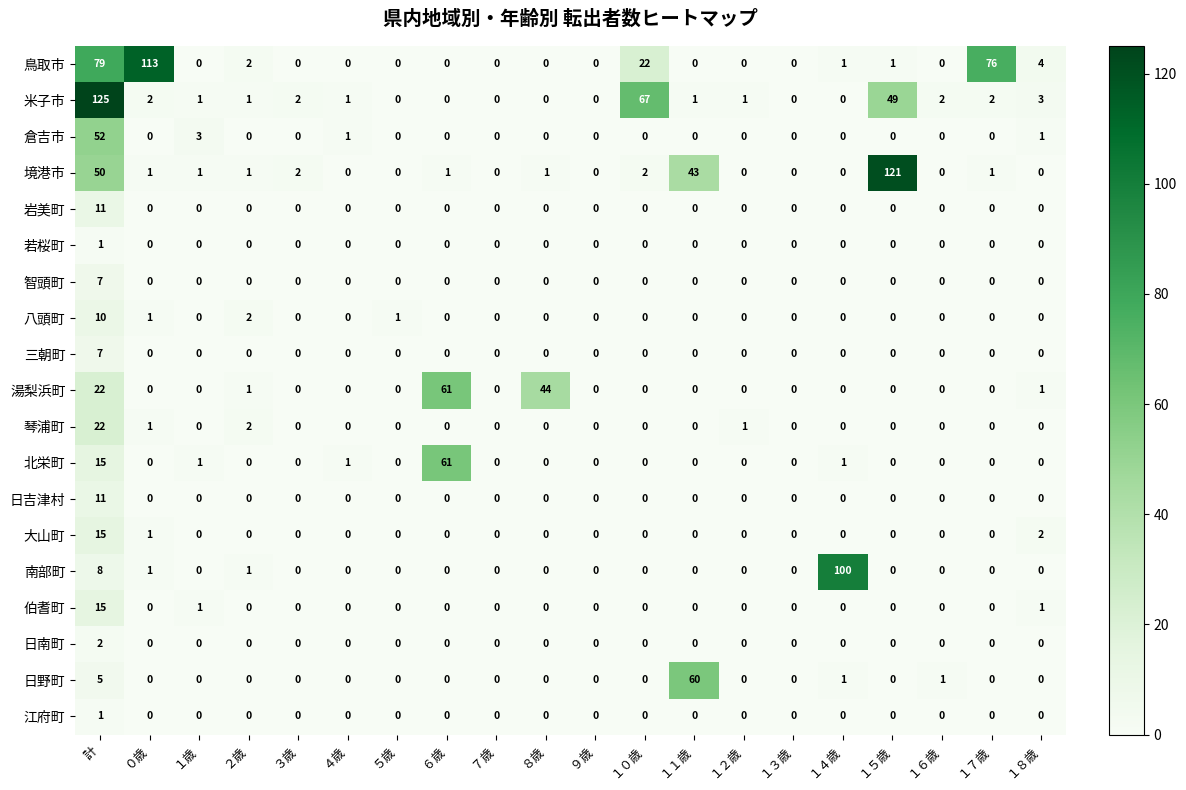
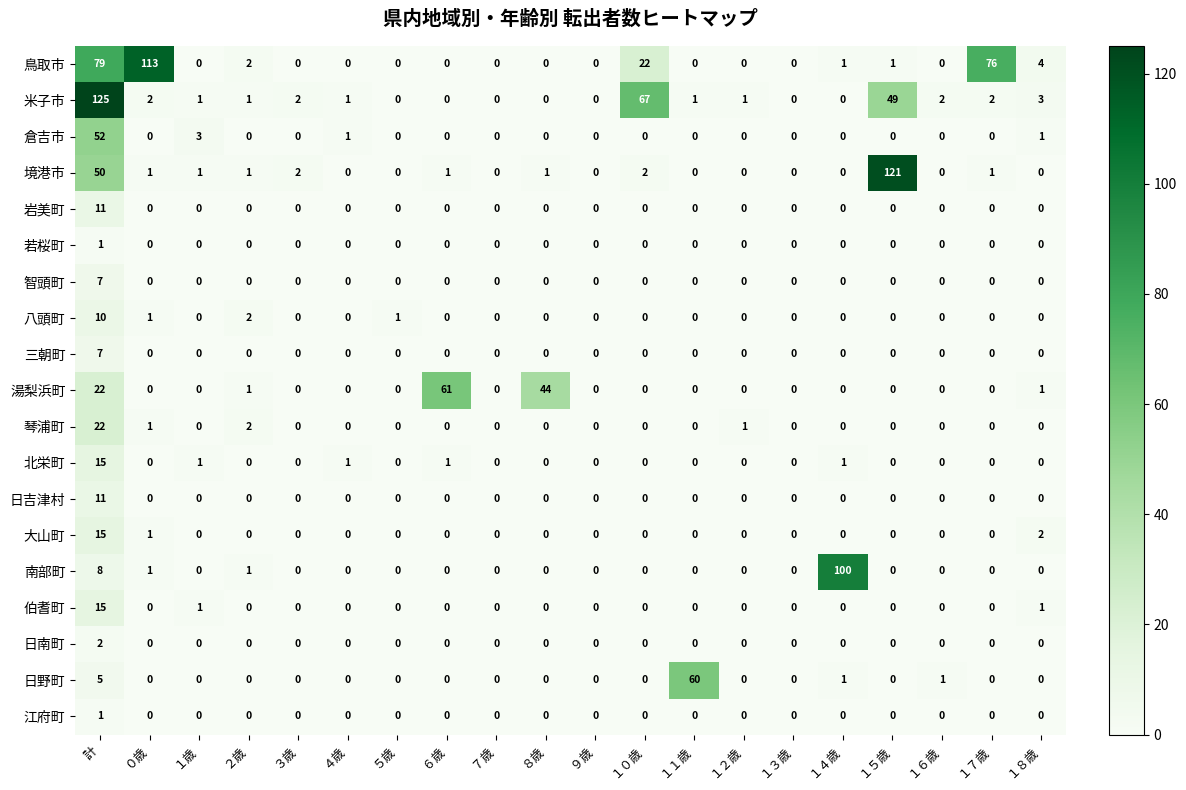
  {
    "境港市": {
      "計": 50,
      "０歳": 1,
      "１歳": 1,
      "２歳": 1,
      "３歳": 2,
      "４歳": 0,
      "５歳": 0,
      "６歳": 1,
      "７歳": 0,
      "８歳": 1,
      "９歳": 0,
      "１０歳": 2,
-     "１１歳": 43,
+     "１１歳": 0,
      "１２歳": 0,
      "１３歳": 0,
      "１４歳": 0,
      "１５歳": 121,
      "１６歳": 0,
      "１７歳": 1,
      "１８歳": 0
    },
    "北栄町": {
      "計": 15,
      "０歳": 0,
      "１歳": 1,
      "２歳": 0,
      "３歳": 0,
      "４歳": 1,
      "５歳": 0,
-     "６歳": 61,
+     "６歳": 1,
      "７歳": 0,
      "８歳": 0,
      "９歳": 0,
      "１０歳": 0,
      "１１歳": 0,
      "１２歳": 0,
      "１３歳": 0,
      "１４歳": 1,
      "１５歳": 0,
      "１６歳": 0,
      "１７歳": 0,
      "１８歳": 0
    }
  }
